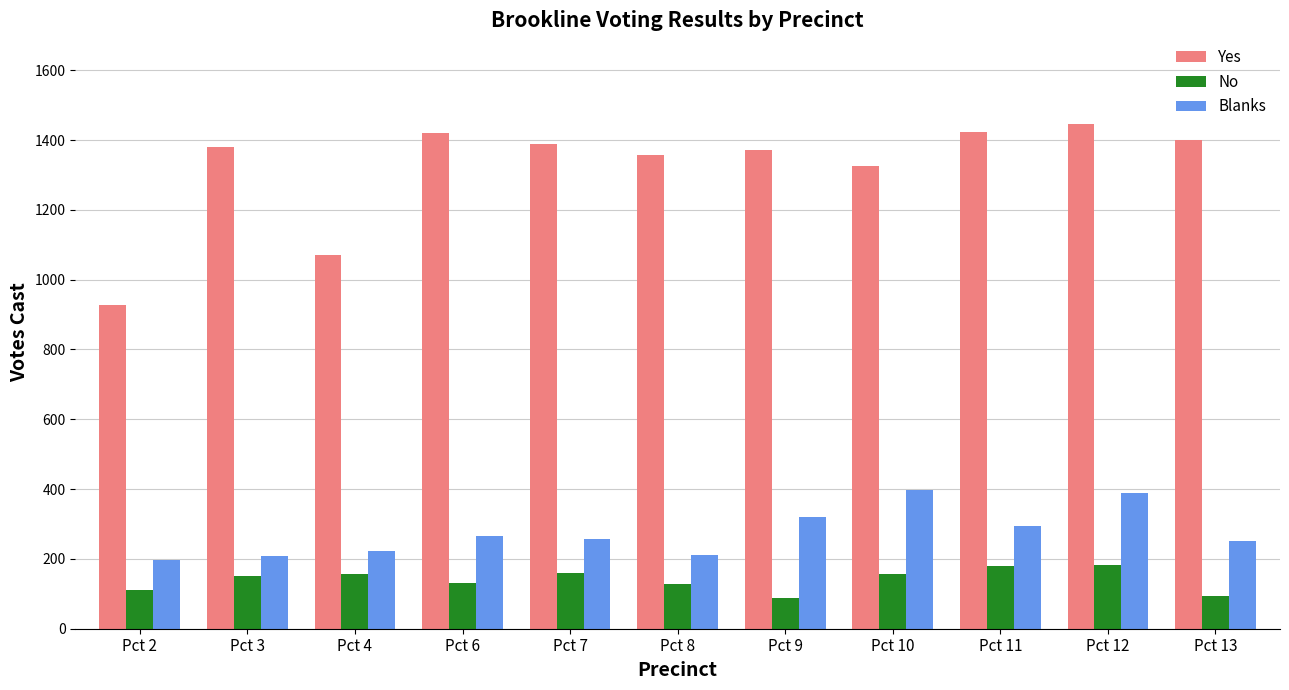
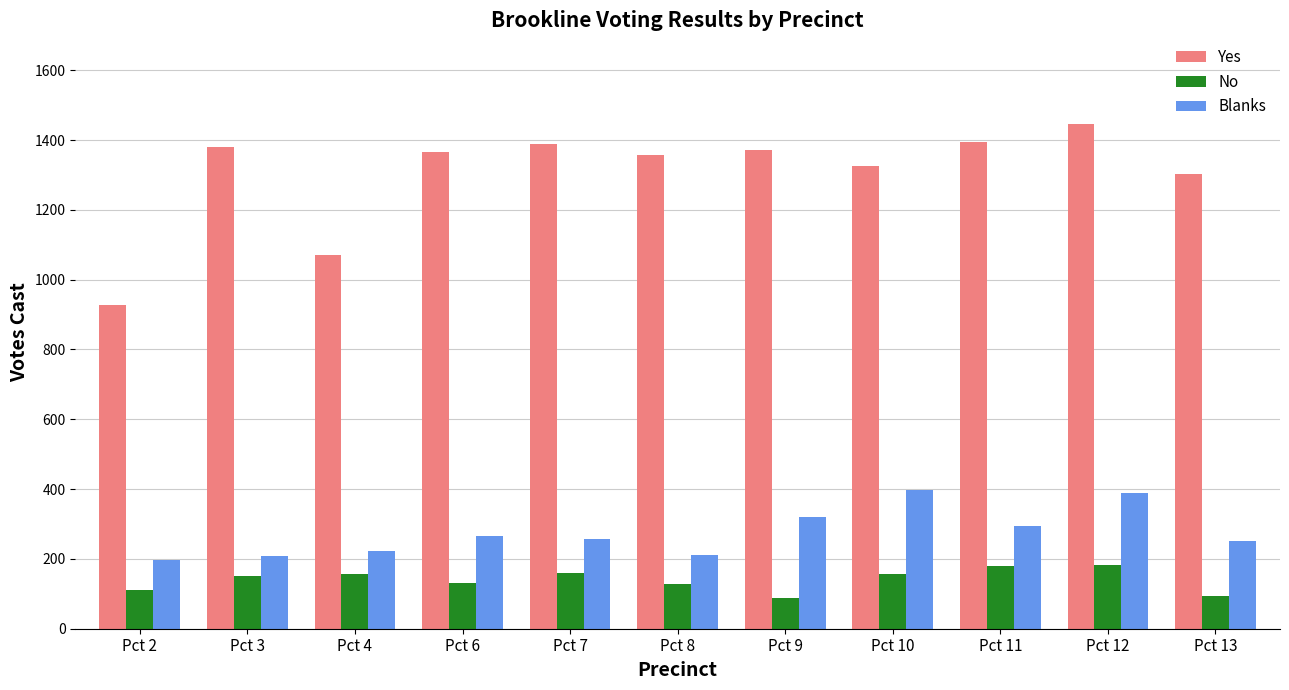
  {
    "Yes": {
      "Pct 2": 930,
      "Pct 3": 1380,
      "Pct 4": 1070,
-     "Pct 6": 1420,
+     "Pct 6": 1370,
      "Pct 7": 1390,
      "Pct 8": 1360,
      "Pct 9": 1370,
      "Pct 10": 1330,
-     "Pct 11": 1420,
+     "Pct 11": 1390,
      "Pct 12": 1450,
-     "Pct 13": 1400
+     "Pct 13": 1300
    },
    "No": {
      "Pct 2": 110,
      "Pct 3": 150,
      "Pct 4": 160,
      "Pct 6": 130,
      "Pct 7": 160,
      "Pct 8": 130,
      "Pct 9": 90,
      "Pct 10": 160,
      "Pct 11": 180,
      "Pct 12": 180,
      "Pct 13": 90
    },
    "Blanks": {
      "Pct 2": 200,
      "Pct 3": 210,
      "Pct 4": 220,
      "Pct 6": 270,
      "Pct 7": 260,
      "Pct 8": 210,
      "Pct 9": 320,
      "Pct 10": 400,
      "Pct 11": 290,
      "Pct 12": 390,
      "Pct 13": 250
    }
  }
